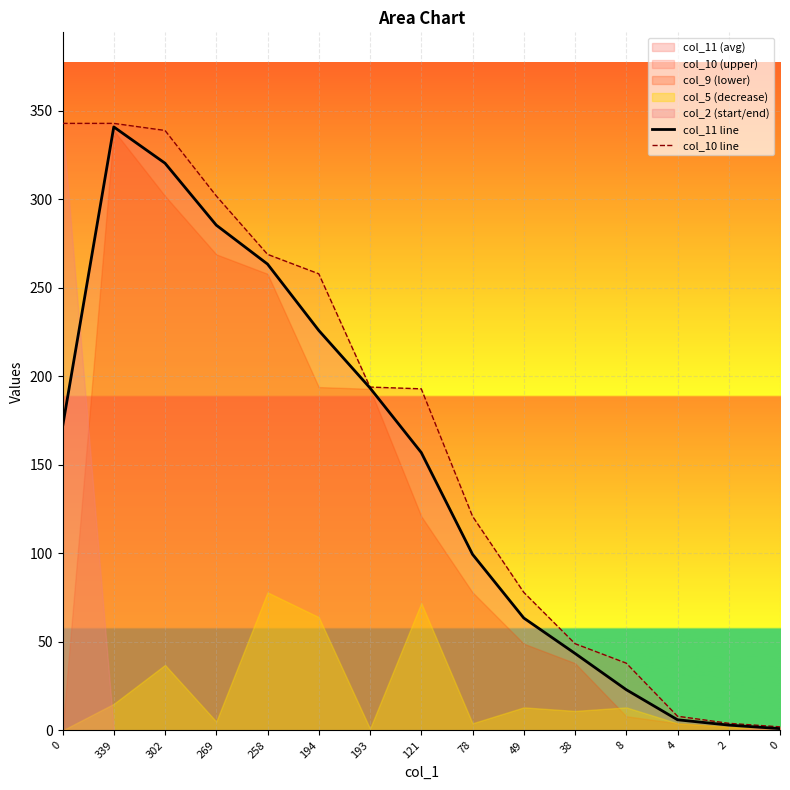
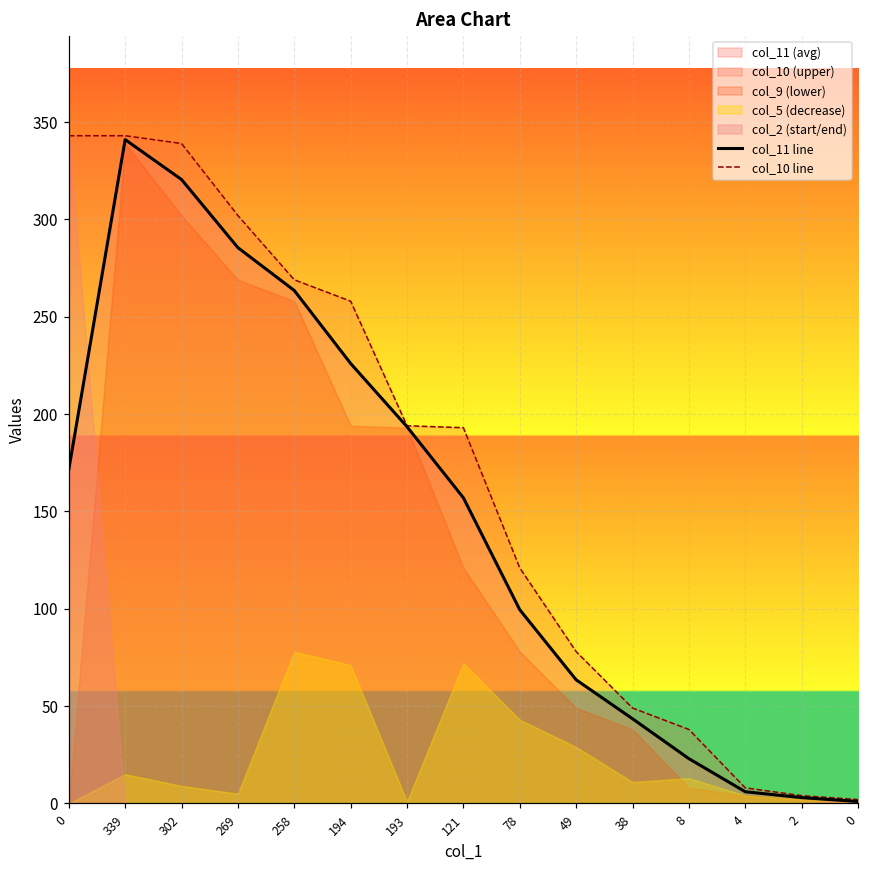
  {
    "col_5 (decrease)": {
      "339": 15,
-     "302": 37,
+     "302": 9,
      "269": 5,
      "258": 78,
-     "194": 64,
+     "194": 71,
      "121": 72,
-     "78": 4,
-     "49": 13,
+     "78": 43,
+     "49": 29,
      "38": 11,
      "8": 13
    }
  }
